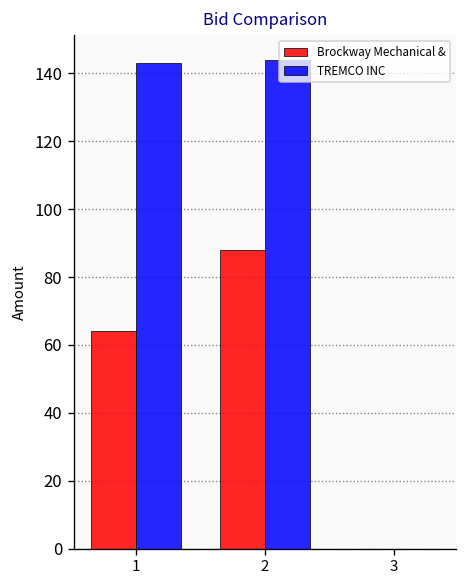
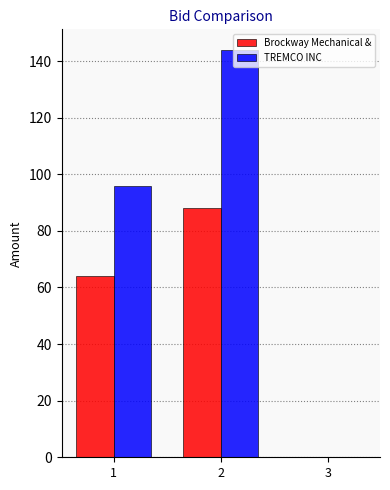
  {
    "Brockway Mechanical &": {
      "1": 64,
      "2": 88,
      "3": 0
    },
    "TREMCO INC": {
-     "1": 143,
+     "1": 96,
      "3": 0
    }
  }
